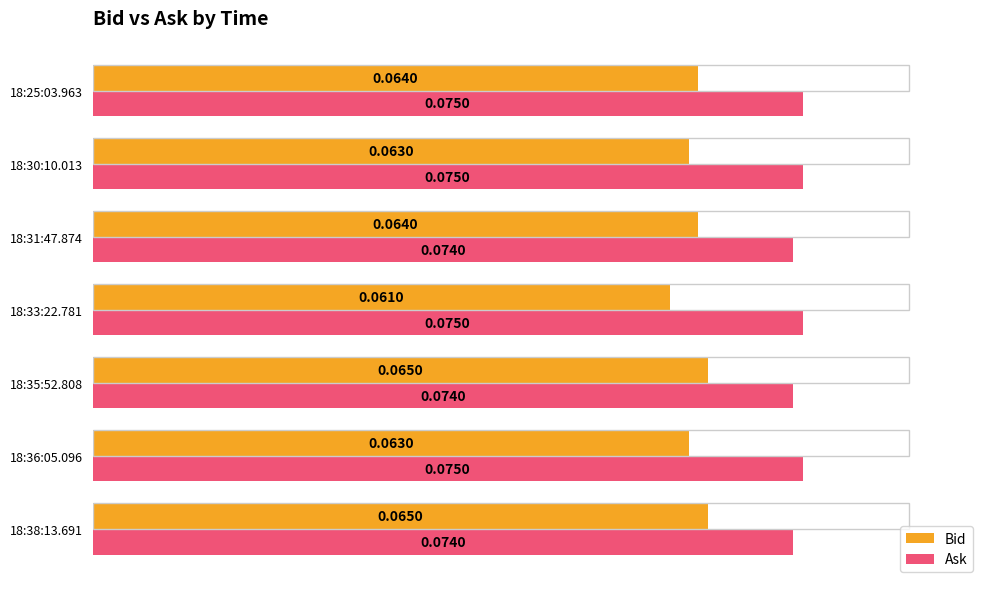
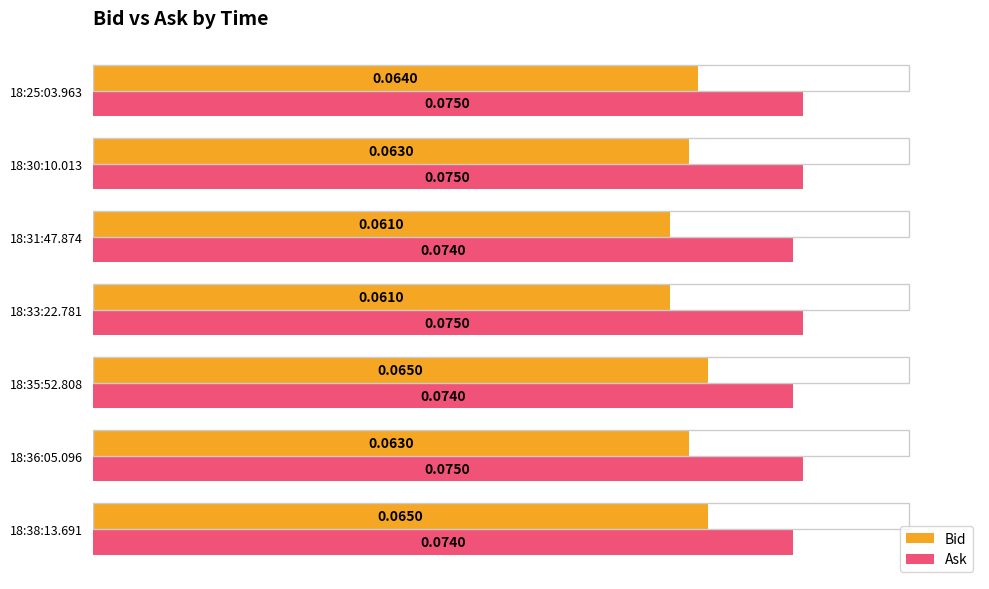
  {
    "Bid": {
      "18:25:03.963": 0.0640,
      "18:30:10.013": 0.0630,
-     "18:31:47.874": 0.0640,
+     "18:31:47.874": 0.0610,
      "18:33:22.781": 0.0610,
      "18:35:52.808": 0.0650,
      "18:36:05.096": 0.0630,
      "18:38:13.691": 0.0650
    },
    "Ask": {
      "18:25:03.963": 0.0750,
      "18:30:10.013": 0.0750,
      "18:31:47.874": 0.0740,
      "18:33:22.781": 0.0750,
      "18:35:52.808": 0.0740,
      "18:36:05.096": 0.0750,
      "18:38:13.691": 0.0740
    }
  }
